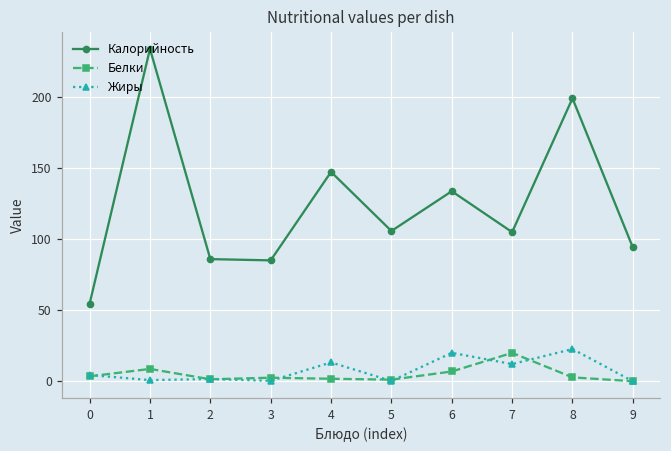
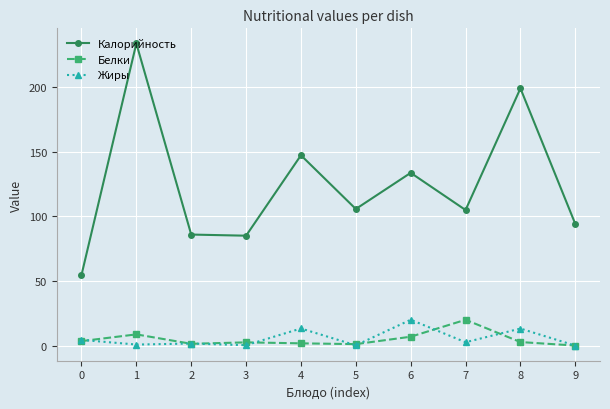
  {
    "Жиры": {
      "1": 1,
      "3": 0,
      "4": 13,
      "6": 20,
-     "7": 12,
-     "8": 23
+     "7": 3,
+     "8": 13
    }
  }
